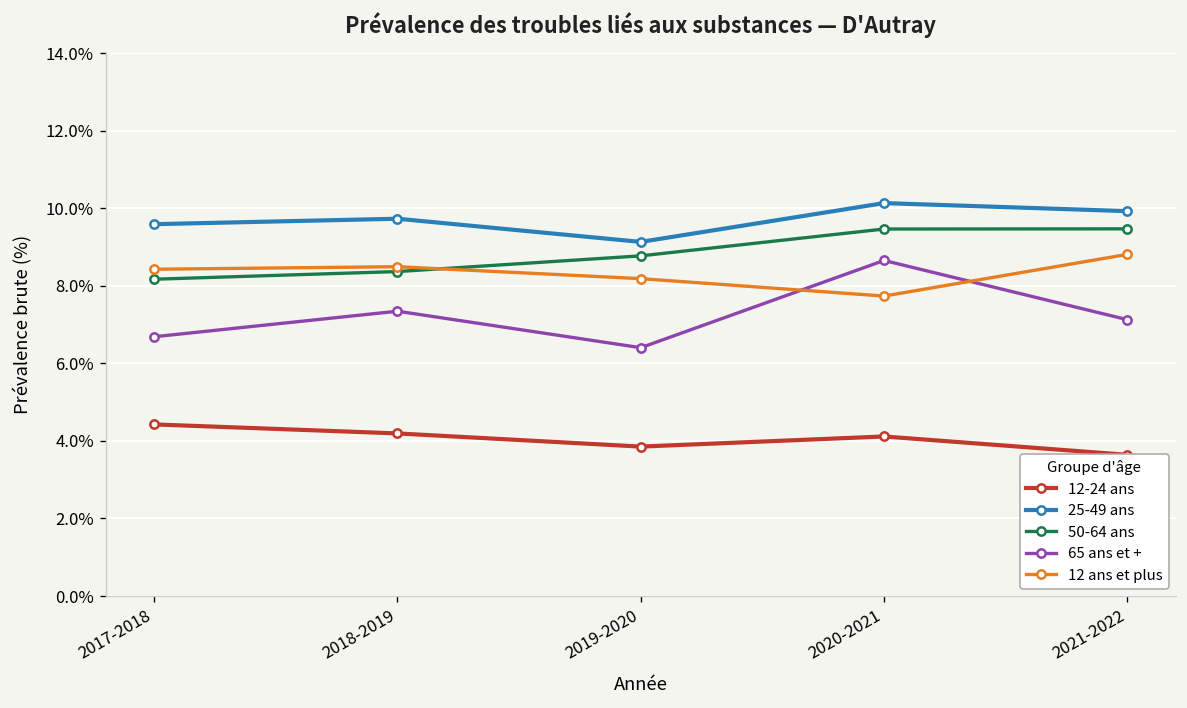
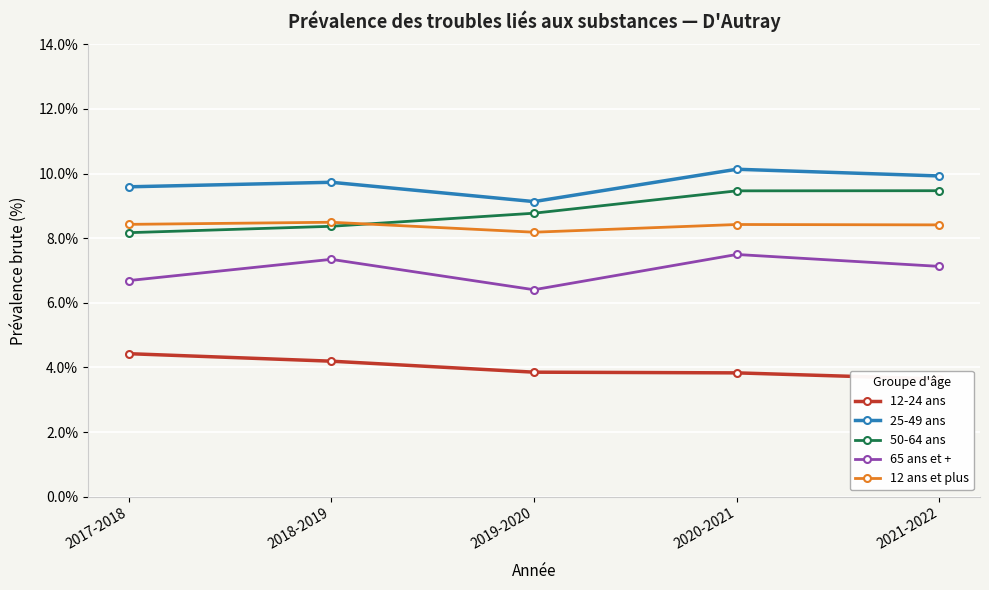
  {
    "12-24 ans": {
      "2017-2018": "4.4%",
      "2018-2019": "4.2%",
      "2019-2020": "3.9%",
-     "2020-2021": "4.1%"
+     "2020-2021": "3.8%"
    },
    "25-49 ans": {
      "2017-2018": "9.6%",
      "2018-2019": "9.7%",
      "2019-2020": "9.1%",
      "2020-2021": "10.1%",
      "2021-2022": "9.9%"
    },
    "50-64 ans": {
      "2017-2018": "8.2%",
      "2018-2019": "8.4%",
      "2019-2020": "8.8%",
      "2020-2021": "9.5%",
      "2021-2022": "9.5%"
    },
    "65 ans et +": {
      "2017-2018": "6.7%",
      "2018-2019": "7.3%",
      "2019-2020": "6.4%",
-     "2020-2021": "8.7%",
+     "2020-2021": "7.5%",
      "2021-2022": "7.1%"
    },
    "12 ans et plus": {
      "2017-2018": "8.4%",
      "2018-2019": "8.5%",
      "2019-2020": "8.2%",
-     "2020-2021": "7.7%",
-     "2021-2022": "8.8%"
+     "2020-2021": "8.4%",
+     "2021-2022": "8.4%"
    }
  }
